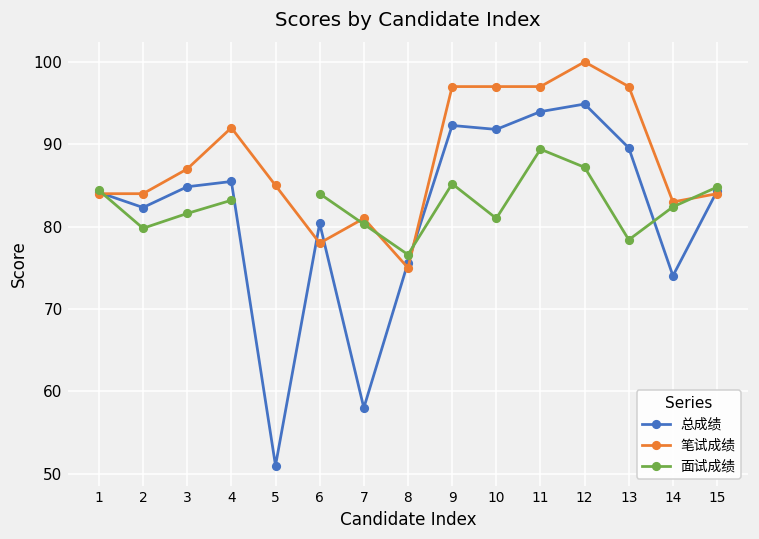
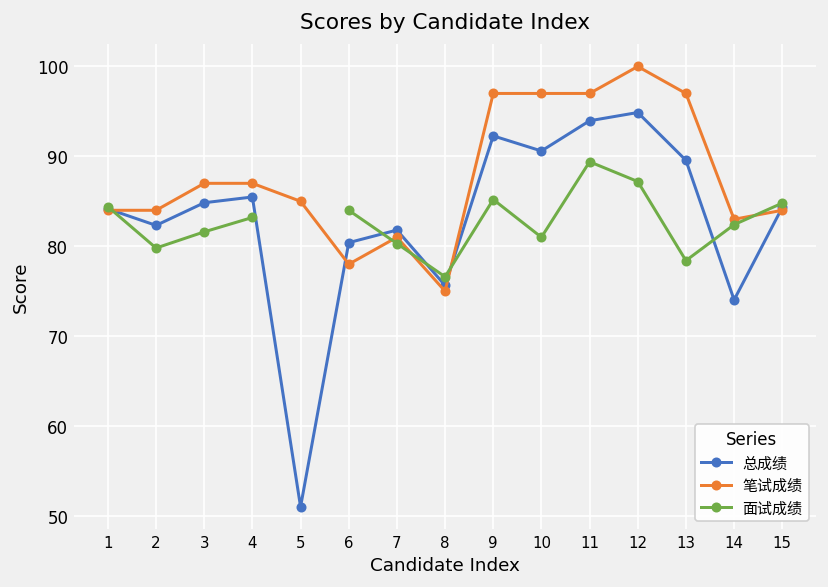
  {
    "总成绩": {
      "2": 82,
      "3": 85,
      "4": 85,
      "5": 51,
      "6": 80,
-     "7": 58,
+     "7": 82,
      "8": 76,
      "9": 92,
-     "10": 92,
+     "10": 91,
      "11": 94,
      "12": 95,
      "13": 90,
      "14": 74
    },
    "笔试成绩": {
      "2": 84,
      "3": 87,
-     "4": 92,
+     "4": 87,
      "5": 85,
      "6": 78,
      "7": 81,
      "8": 75,
      "9": 97,
      "10": 97,
      "11": 97,
      "12": 100,
      "13": 97,
      "14": 83
    },
    "面试成绩": {
      "2": 80,
      "3": 82,
      "4": 83,
      "6": 84,
      "7": 80,
      "8": 77,
      "9": 85,
      "10": 81,
      "11": 89,
      "12": 87,
      "13": 78,
      "14": 82,
      "15": 85
    }
  }
